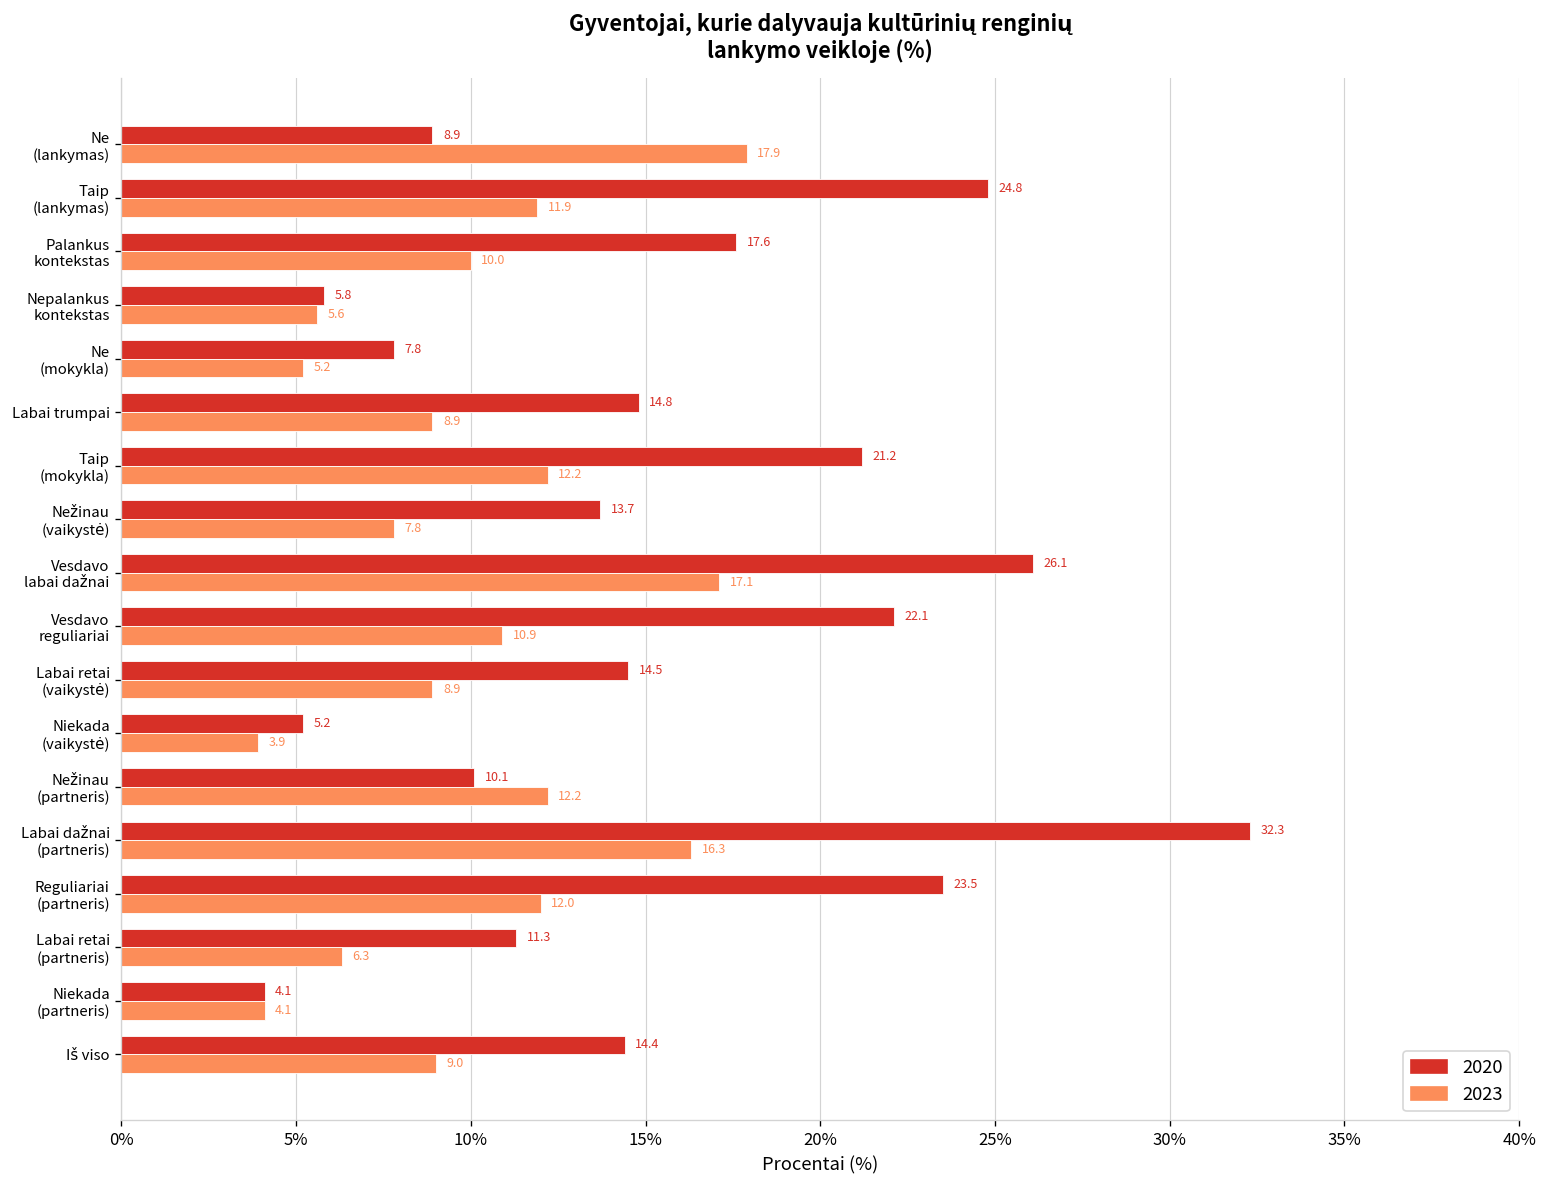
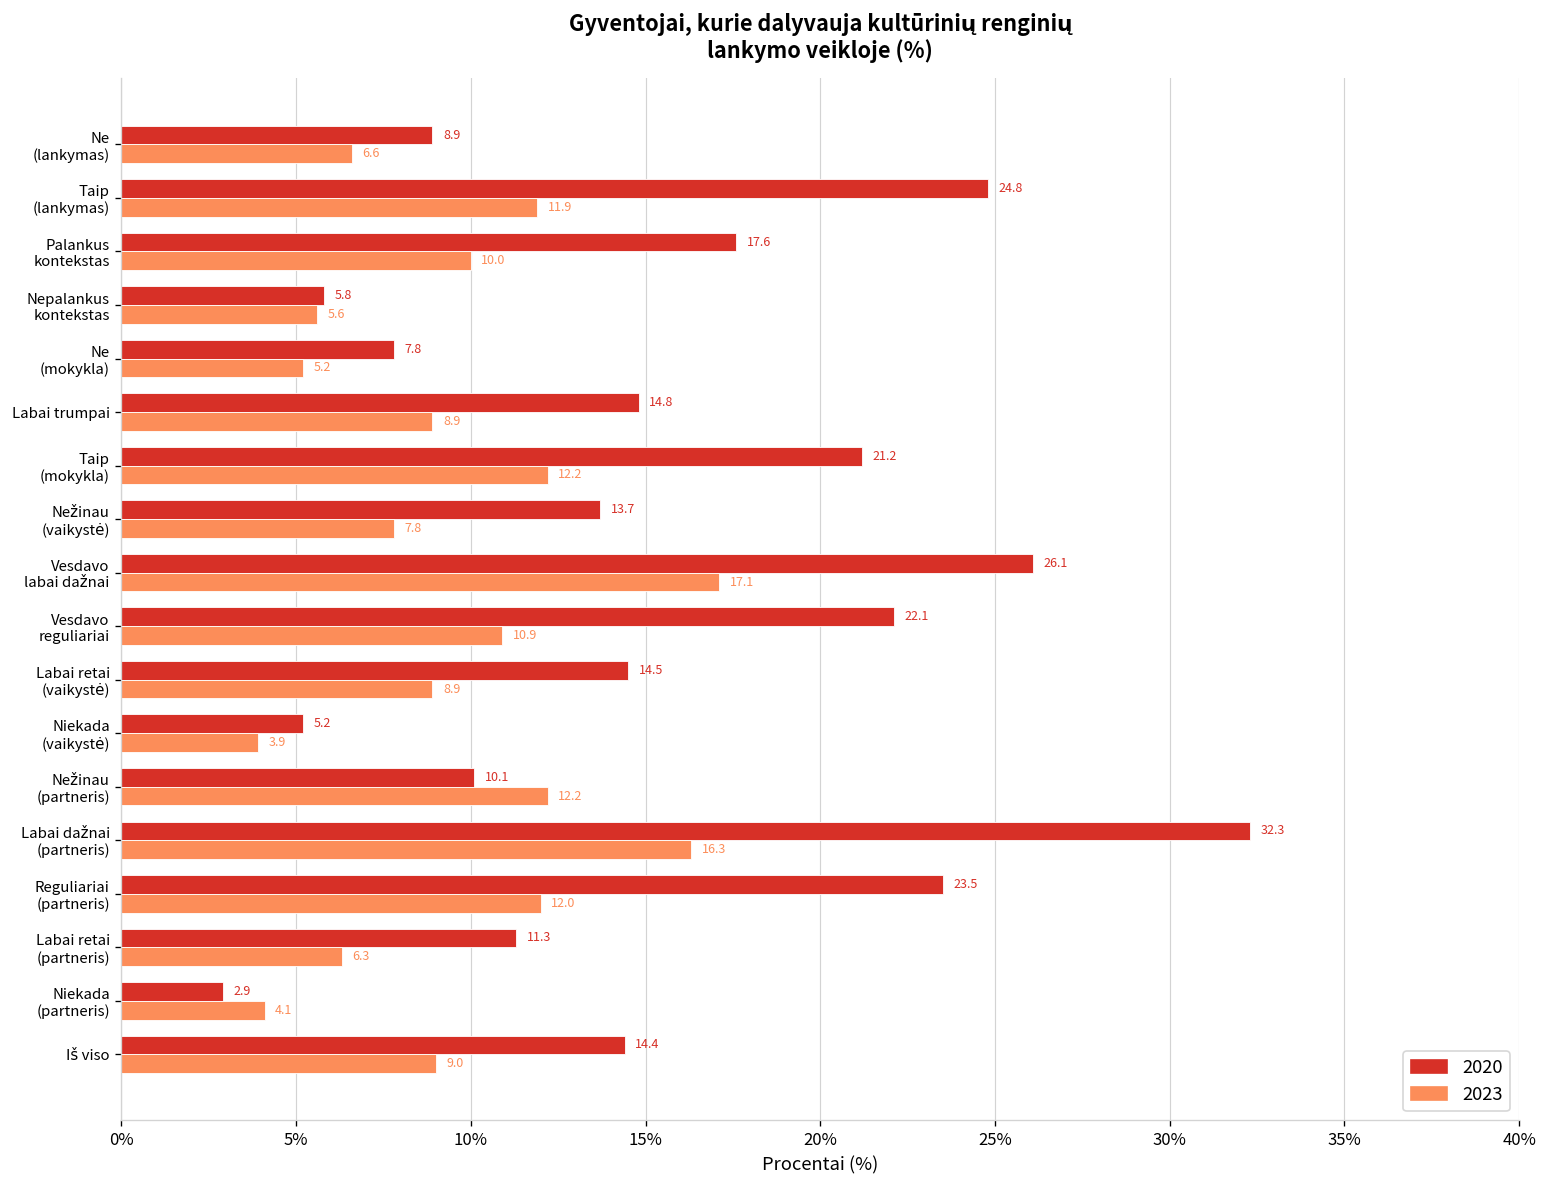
  {
    "2020": {
      "Ne (lankymas)": 8.9,
      "Taip (lankymas)": 24.8,
      "Palankus kontekstas": 17.6,
      "Nepalankus kontekstas": 5.8,
      "Ne (mokykla)": 7.8,
      "Labai trumpai": 14.8,
      "Taip (mokykla)": 21.2,
      "Nežinau (vaikystė)": 13.7,
      "Vesdavo labai dažnai": 26.1,
      "Vesdavo reguliariai": 22.1,
      "Labai retai (vaikystė)": 14.5,
      "Niekada (vaikystė)": 5.2,
      "Nežinau (partneris)": 10.1,
      "Labai dažnai (partneris)": 32.3,
      "Reguliariai (partneris)": 23.5,
      "Labai retai (partneris)": 11.3,
-     "Niekada (partneris)": 4.1,
+     "Niekada (partneris)": 2.9,
      "Iš viso": 14.4
    },
    "2023": {
-     "Ne (lankymas)": 17.9,
+     "Ne (lankymas)": 6.6,
      "Taip (lankymas)": 11.9,
      "Palankus kontekstas": 10.0,
      "Nepalankus kontekstas": 5.6,
      "Ne (mokykla)": 5.2,
      "Labai trumpai": 8.9,
      "Taip (mokykla)": 12.2,
      "Nežinau (vaikystė)": 7.8,
      "Vesdavo labai dažnai": 17.1,
      "Vesdavo reguliariai": 10.9,
      "Labai retai (vaikystė)": 8.9,
      "Niekada (vaikystė)": 3.9,
      "Nežinau (partneris)": 12.2,
      "Labai dažnai (partneris)": 16.3,
      "Reguliariai (partneris)": 12.0,
      "Labai retai (partneris)": 6.3,
      "Niekada (partneris)": 4.1,
      "Iš viso": 9.0
    }
  }
